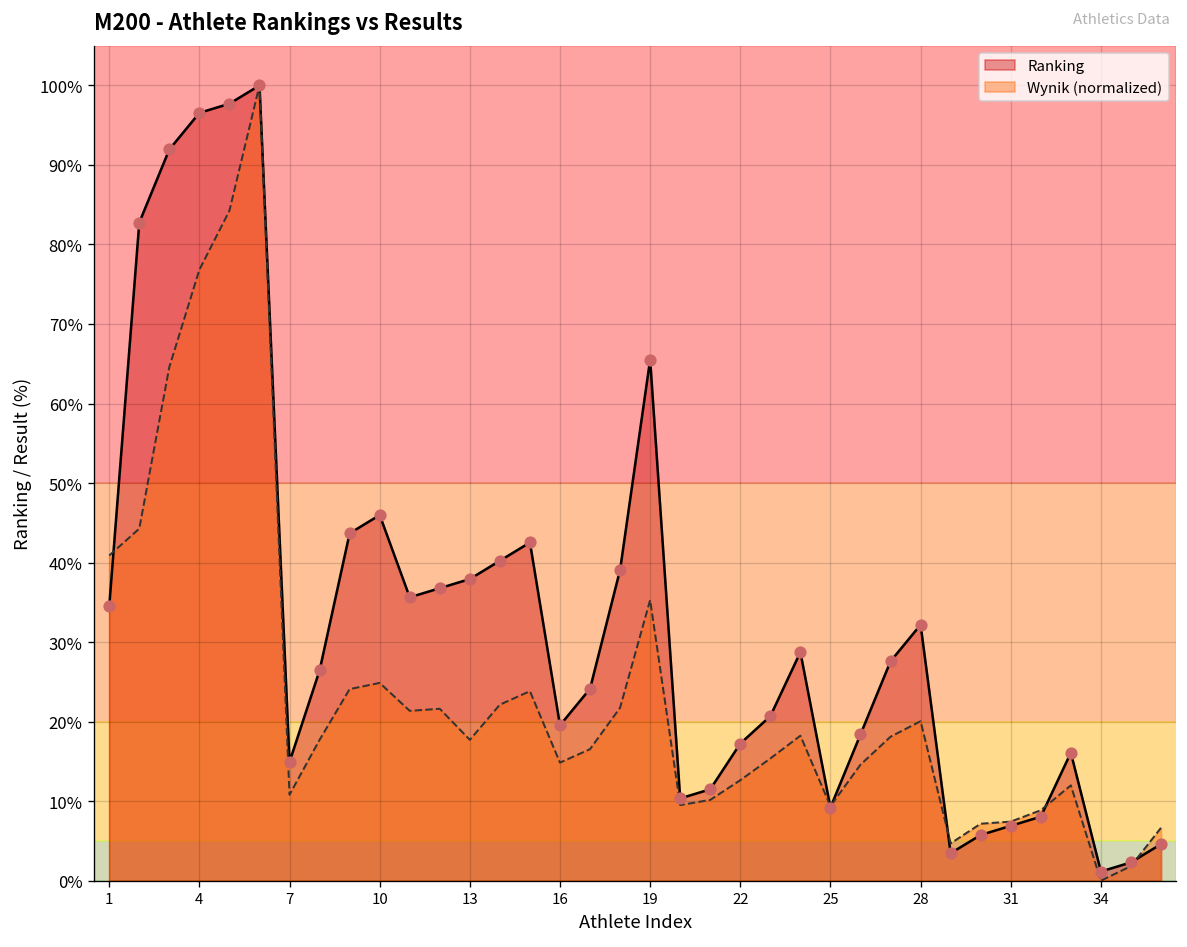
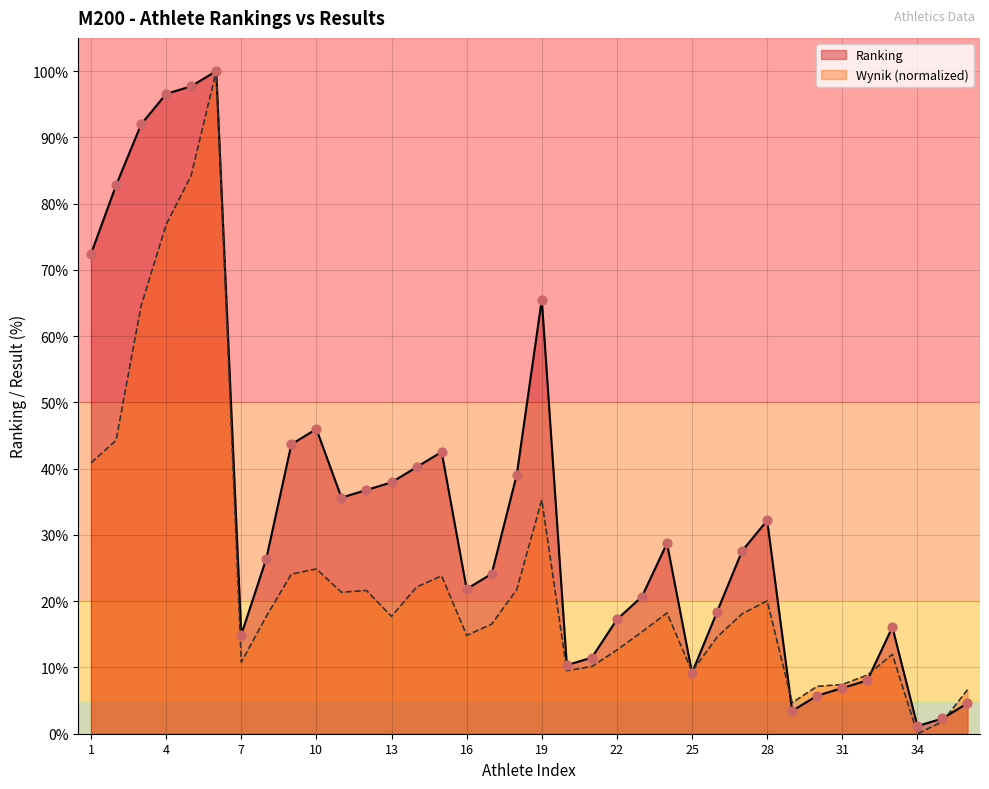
  {
    "Ranking": {
-     "1": "34%",
+     "1": "72%",
      "4": "97%",
      "7": "15%",
      "10": "46%",
      "13": "38%",
-     "16": "20%",
+     "16": "22%",
      "19": "66%",
      "22": "17%",
      "28": "32%",
      "31": "7%",
      "34": "1%"
    },
    "Wynik (normalized)": {
      "1": "41%",
      "4": "77%",
      "7": "11%",
      "10": "25%",
      "13": "18%",
      "16": "15%",
      "19": "35%",
      "22": "13%",
      "28": "20%",
      "31": "7%",
      "34": "0%"
    }
  }
